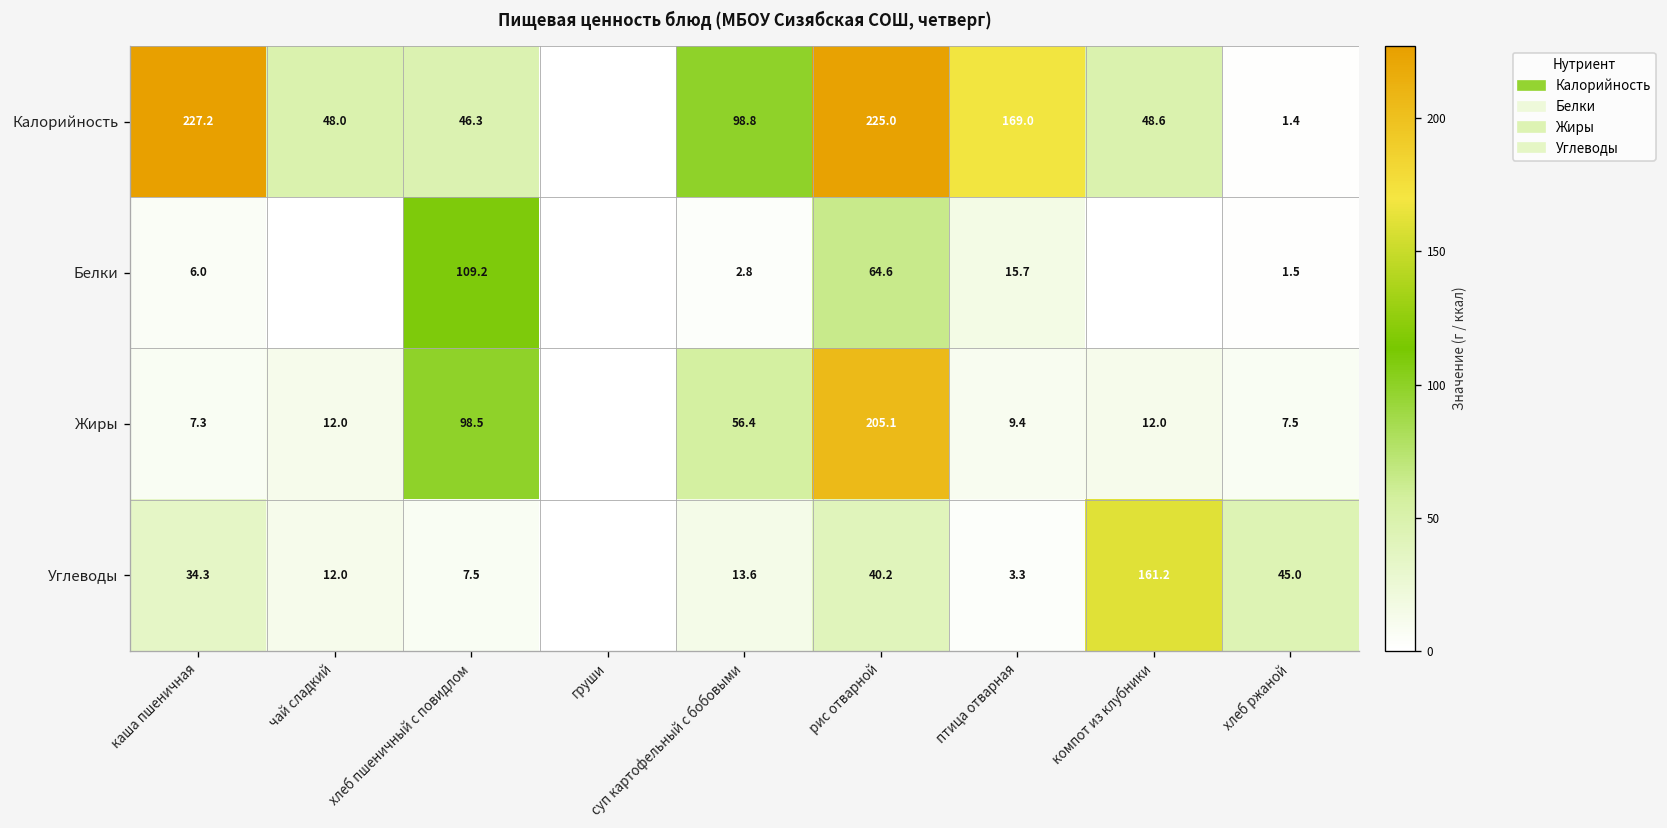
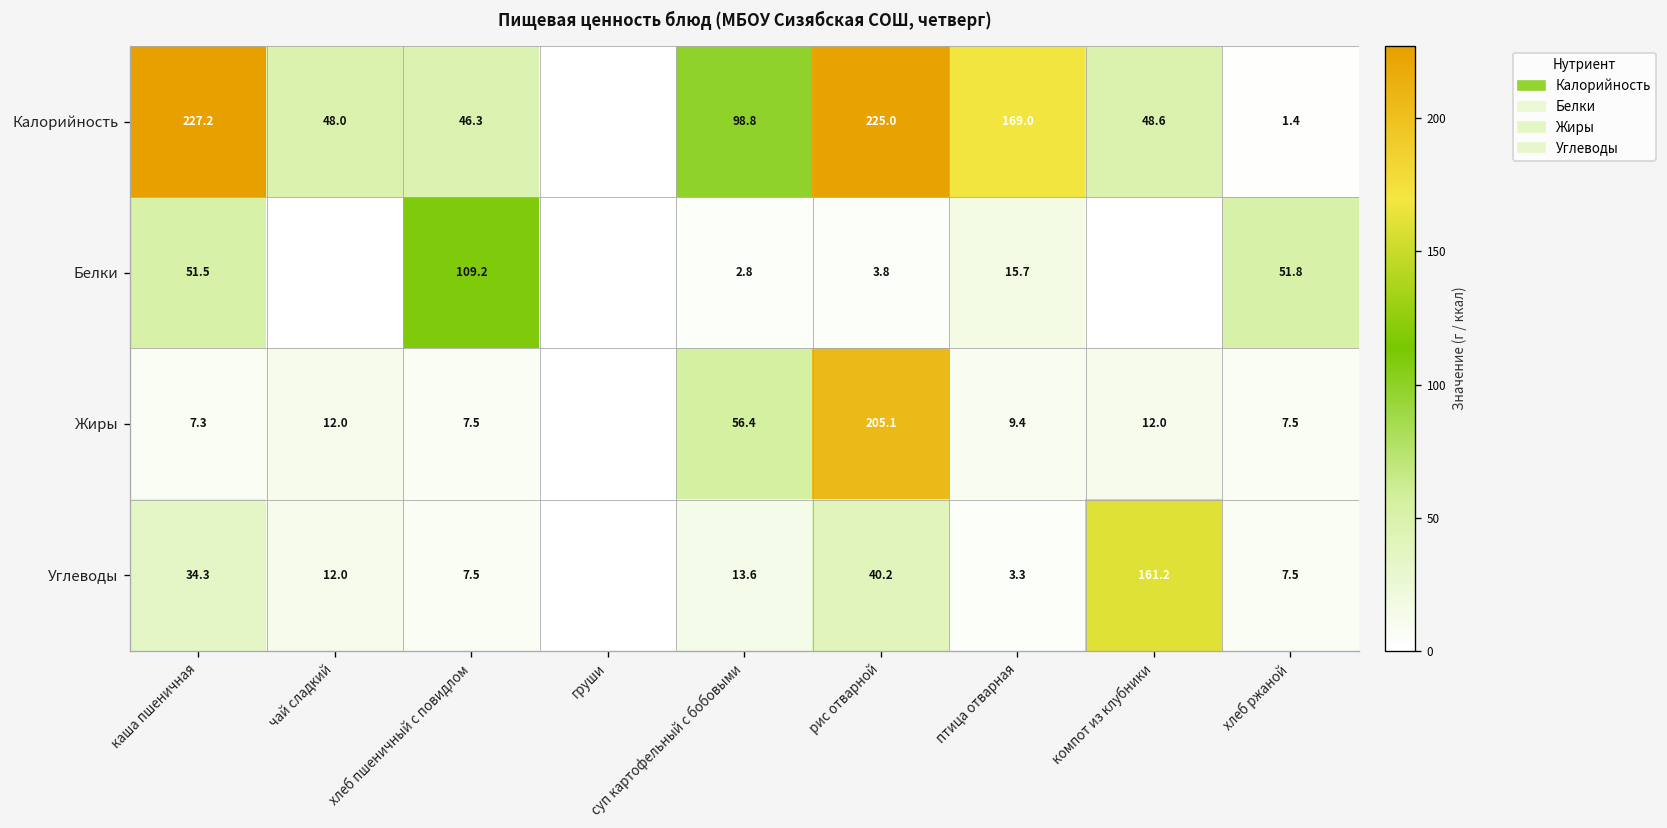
  {
    "Калорийность": {
      "каша пшеничная": 227.2,
      "чай сладкий": 48.0,
      "хлеб пшеничный с повидлом": 46.3,
      "суп картофельный с бобовыми": 98.8,
      "рис отварной": 225.0,
      "птица отварная": 169.0,
      "компот из клубники": 48.6,
      "хлеб ржаной": 1.4
    },
    "Белки": {
-     "каша пшеничная": 6.0,
+     "каша пшеничная": 51.5,
      "хлеб пшеничный с повидлом": 109.2,
      "суп картофельный с бобовыми": 2.8,
-     "рис отварной": 64.6,
+     "рис отварной": 3.8,
      "птица отварная": 15.7,
-     "хлеб ржаной": 1.5
+     "хлеб ржаной": 51.8
    },
    "Жиры": {
      "каша пшеничная": 7.3,
      "чай сладкий": 12.0,
-     "хлеб пшеничный с повидлом": 98.5,
+     "хлеб пшеничный с повидлом": 7.5,
      "суп картофельный с бобовыми": 56.4,
      "рис отварной": 205.1,
      "птица отварная": 9.4,
      "компот из клубники": 12.0,
      "хлеб ржаной": 7.5
    },
    "Углеводы": {
      "каша пшеничная": 34.3,
      "чай сладкий": 12.0,
      "хлеб пшеничный с повидлом": 7.5,
      "суп картофельный с бобовыми": 13.6,
      "рис отварной": 40.2,
      "птица отварная": 3.3,
      "компот из клубники": 161.2,
-     "хлеб ржаной": 45.0
+     "хлеб ржаной": 7.5
    }
  }
